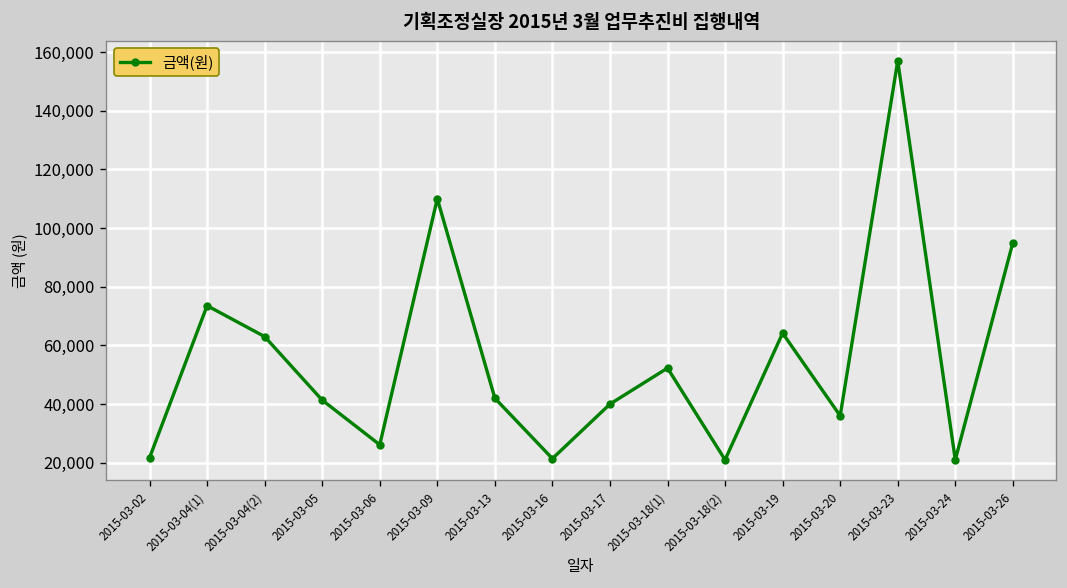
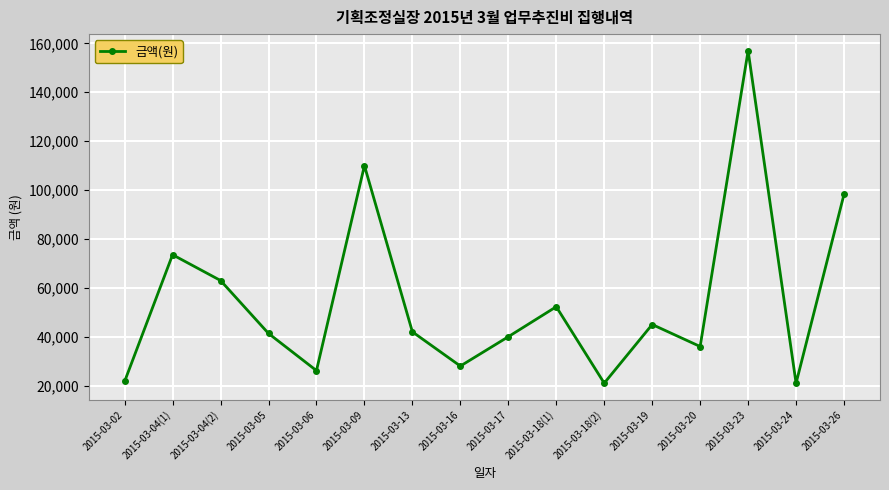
  {
    "2015-03-02": "22,000",
    "2015-03-04(1)": "74,000",
    "2015-03-04(2)": "63,000",
    "2015-03-05": "41,000",
    "2015-03-06": "26,000",
    "2015-03-09": "110,000",
    "2015-03-13": "42,000",
-   "2015-03-16": "21,000",
+   "2015-03-16": "28,000",
    "2015-03-17": "40,000",
    "2015-03-18(1)": "52,000",
    "2015-03-18(2)": "21,000",
-   "2015-03-19": "64,000",
+   "2015-03-19": "45,000",
    "2015-03-20": "36,000",
    "2015-03-23": "157,000",
    "2015-03-24": "21,000",
-   "2015-03-26": "95,000"
+   "2015-03-26": "98,000"
  }
